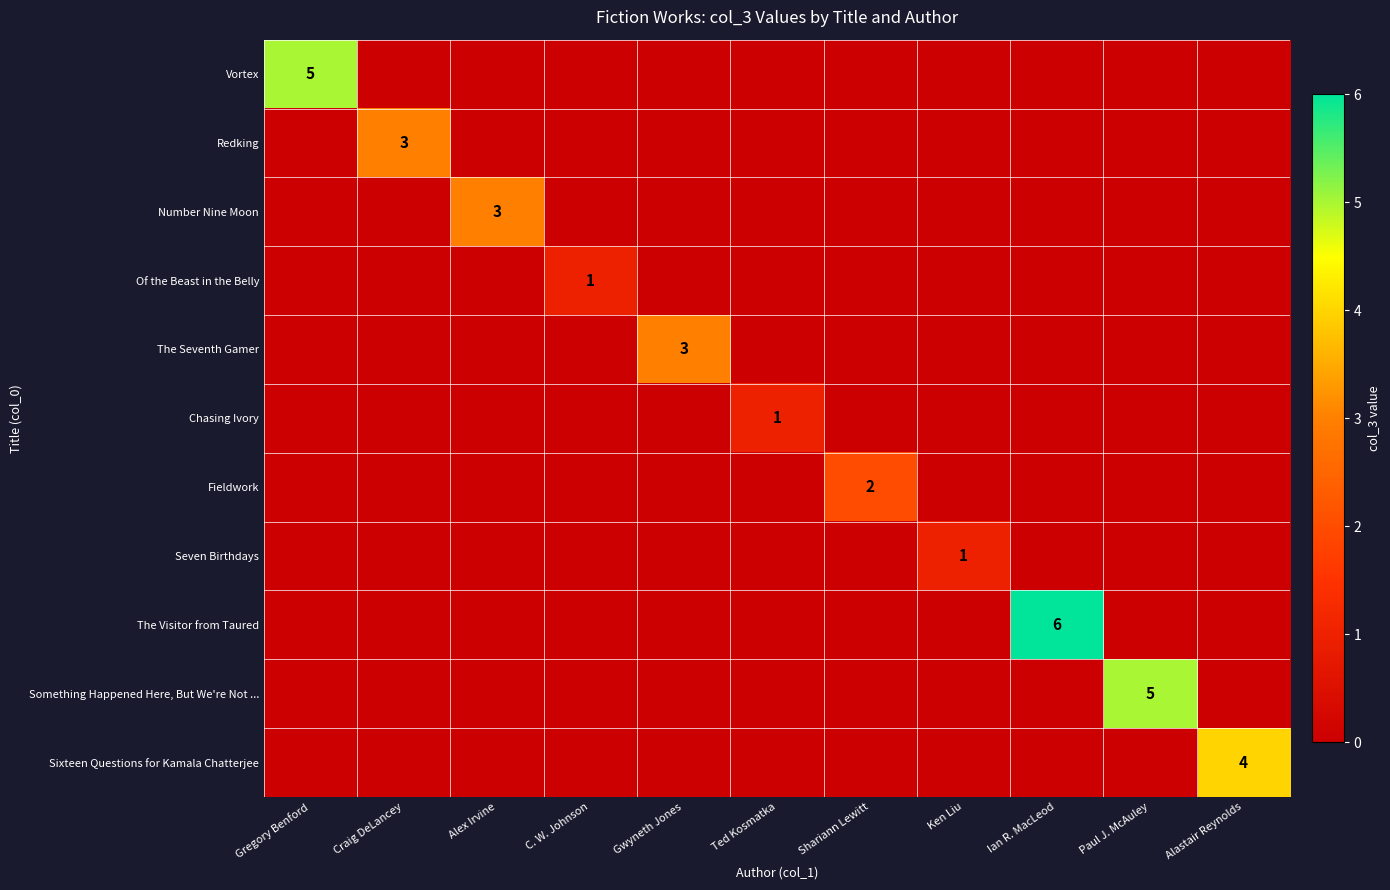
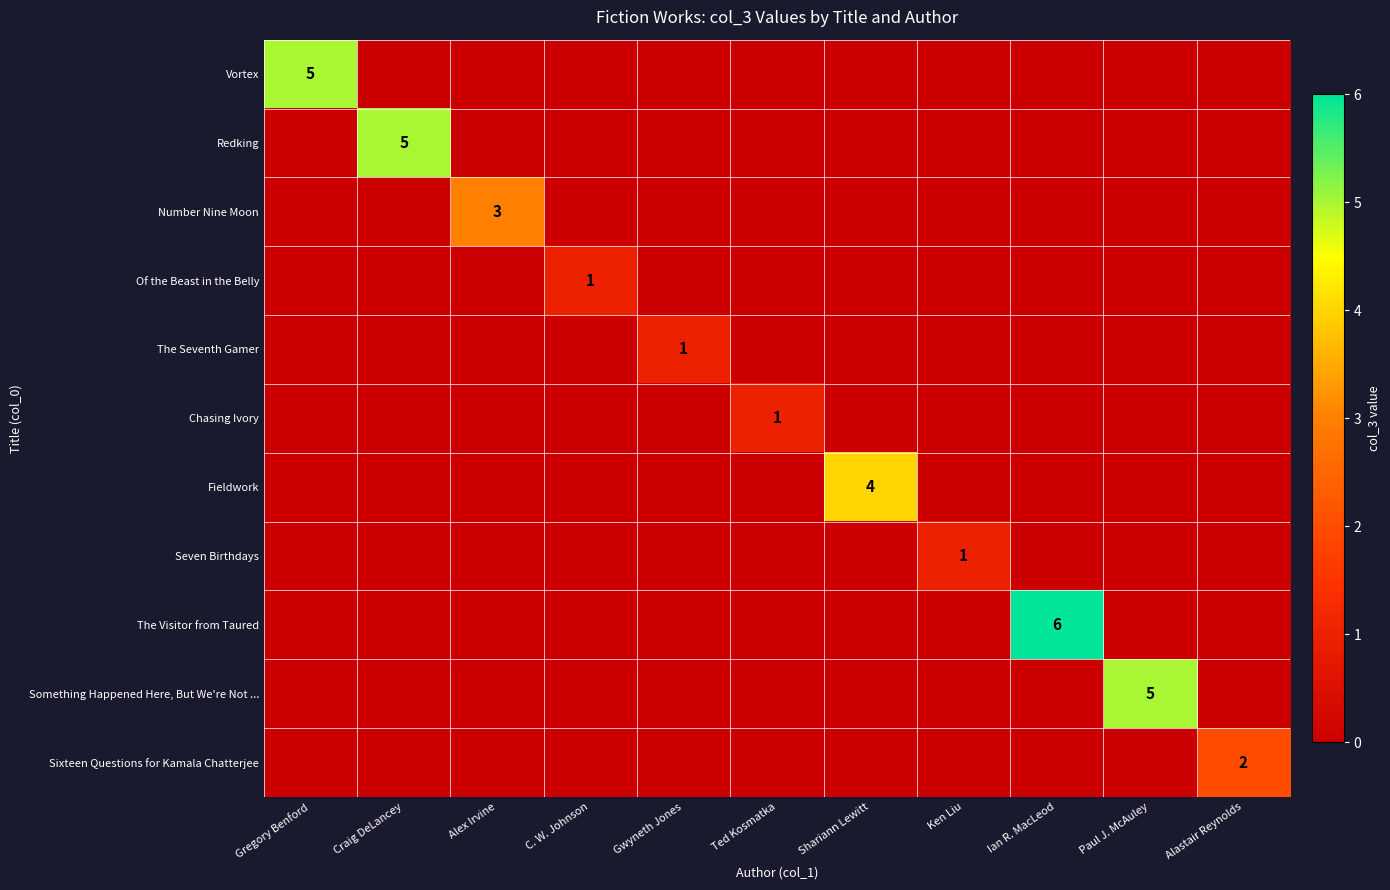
  {
    "Vortex": {
      "Gregory Benford": 5
    },
    "Redking": {
-     "Craig DeLancey": 3
+     "Craig DeLancey": 5
    },
    "Number Nine Moon": {
      "Alex Irvine": 3
    },
    "Of the Beast in the Belly": {
      "C. W. Johnson": 1
    },
    "The Seventh Gamer": {
-     "Gwyneth Jones": 3
+     "Gwyneth Jones": 1
    },
    "Chasing Ivory": {
      "Ted Kosmatka": 1
    },
    "Fieldwork": {
-     "Shariann Lewitt": 2
+     "Shariann Lewitt": 4
    },
    "Seven Birthdays": {
      "Ken Liu": 1
    },
    "The Visitor from Taured": {
      "Ian R. MacLeod": 6
    },
    "Something Happened Here, But We're Not ...": {
      "Paul J. McAuley": 5
    },
    "Sixteen Questions for Kamala Chatterjee": {
-     "Alastair Reynolds": 4
+     "Alastair Reynolds": 2
    }
  }
